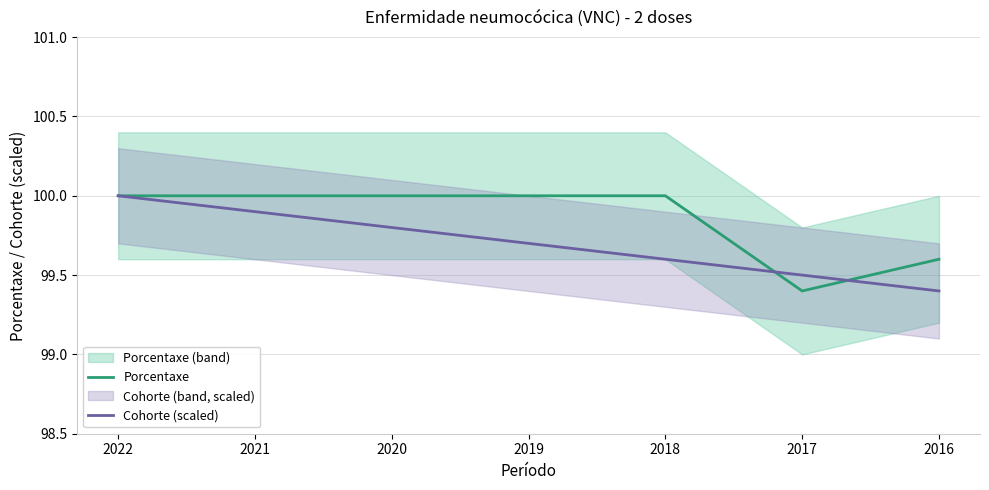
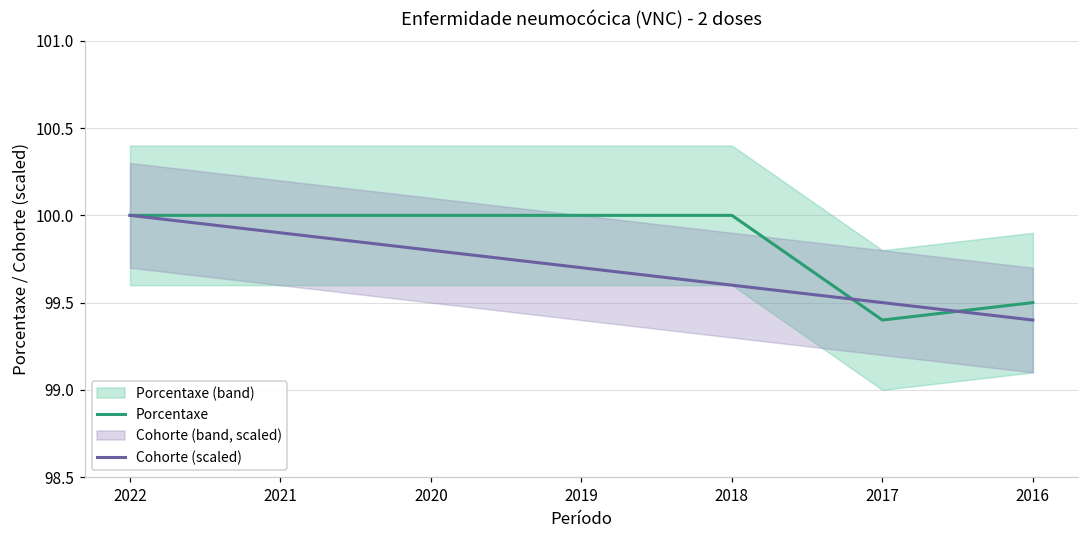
  {
    "Porcentaxe": {
      "2021": 100.0,
      "2020": 100.0,
      "2018": 100.0,
      "2017": 99.4,
-     "2016": 99.6
+     "2016": 99.5
    }
  }
